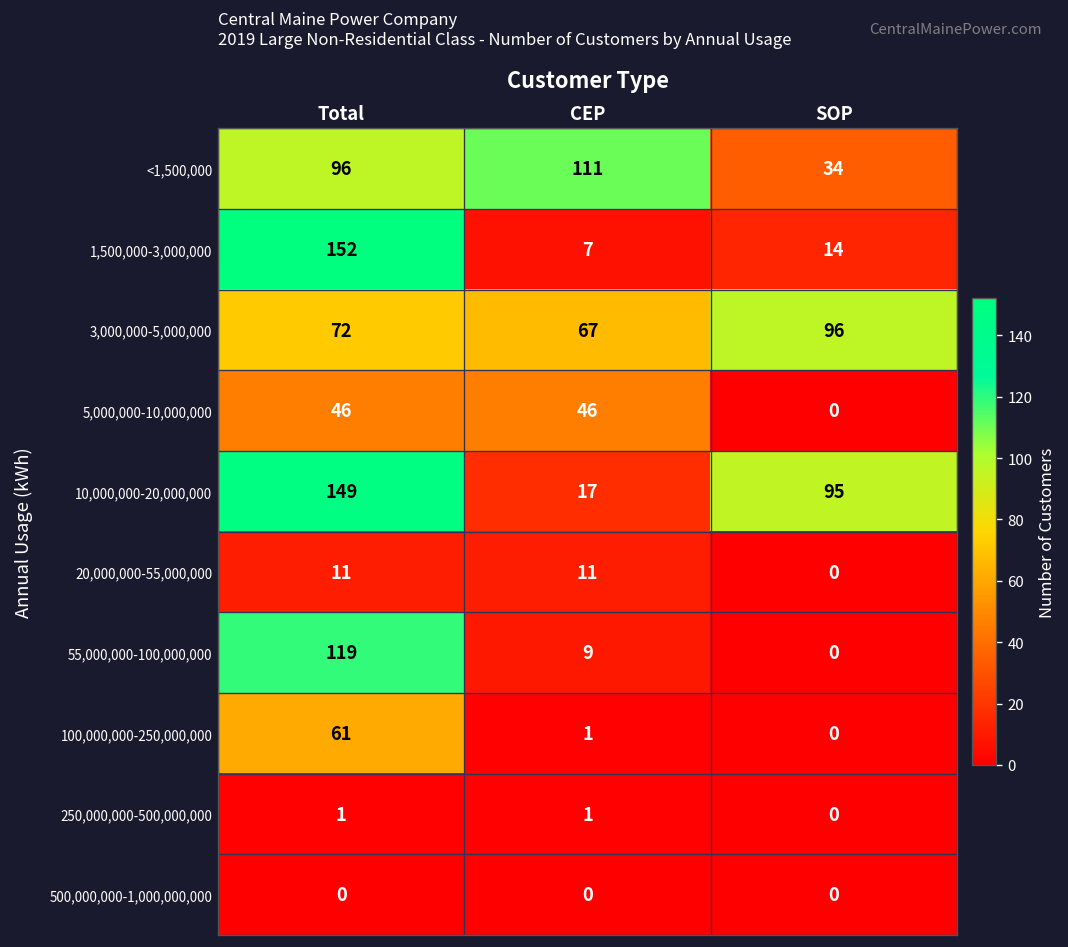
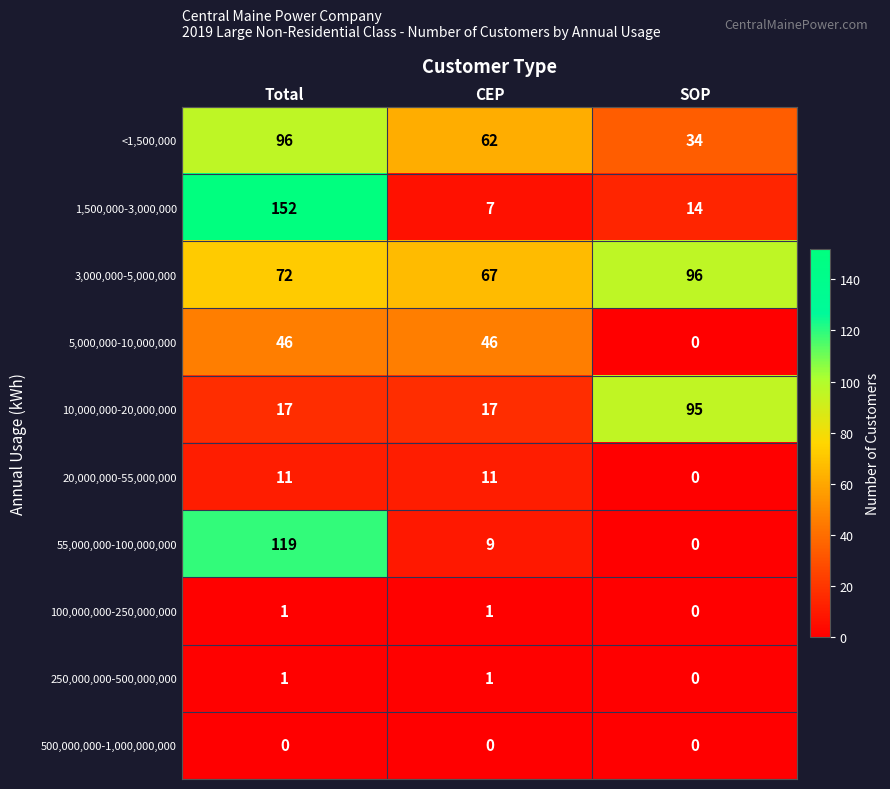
  {
    "<1,500,000": {
      "Total": 96,
-     "CEP": 111,
+     "CEP": 62,
      "SOP": 34
    },
    "1,500,000-3,000,000": {
      "Total": 152,
      "CEP": 7,
      "SOP": 14
    },
    "3,000,000-5,000,000": {
      "Total": 72,
      "CEP": 67,
      "SOP": 96
    },
    "5,000,000-10,000,000": {
      "Total": 46,
      "CEP": 46,
      "SOP": 0
    },
    "10,000,000-20,000,000": {
-     "Total": 149,
+     "Total": 17,
      "CEP": 17,
      "SOP": 95
    },
    "20,000,000-55,000,000": {
      "Total": 11,
      "CEP": 11,
      "SOP": 0
    },
    "55,000,000-100,000,000": {
      "Total": 119,
      "CEP": 9,
      "SOP": 0
    },
    "100,000,000-250,000,000": {
-     "Total": 61,
+     "Total": 1,
      "CEP": 1,
      "SOP": 0
    },
    "250,000,000-500,000,000": {
      "Total": 1,
      "CEP": 1,
      "SOP": 0
    },
    "500,000,000-1,000,000,000": {
      "Total": 0,
      "CEP": 0,
      "SOP": 0
    }
  }
